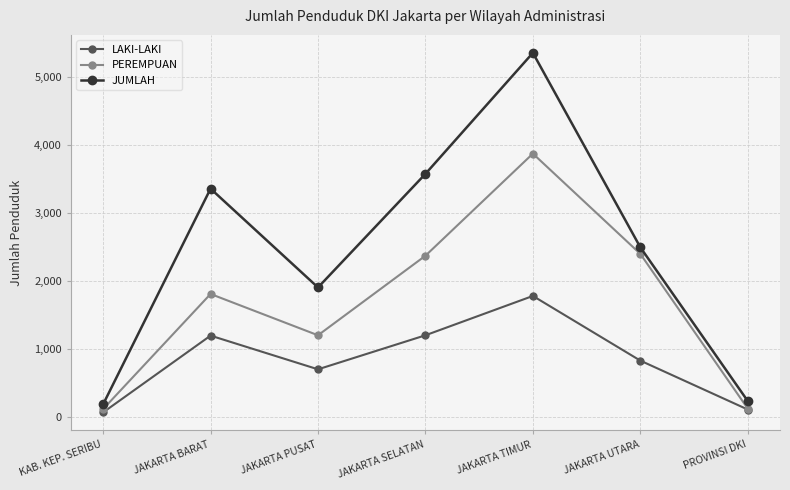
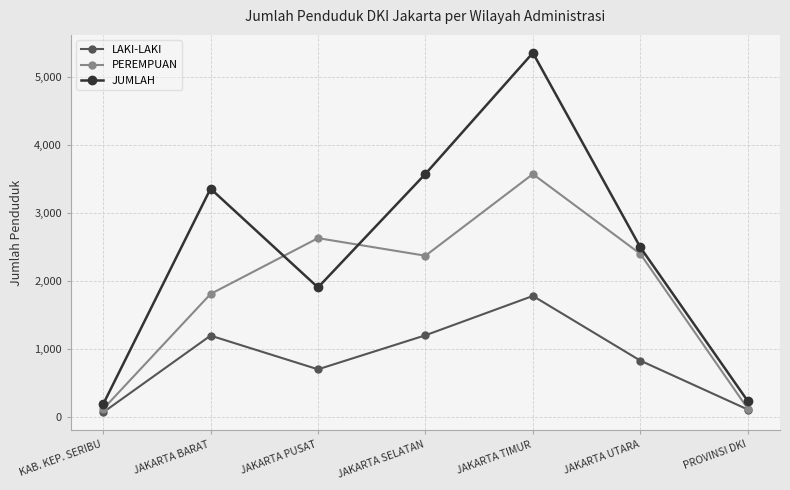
  {
    "PEREMPUAN": {
      "KAB. KEP. SERIBU": "100",
      "JAKARTA BARAT": "1,800",
-     "JAKARTA PUSAT": "1,200",
+     "JAKARTA PUSAT": "2,600",
      "JAKARTA SELATAN": "2,400",
-     "JAKARTA TIMUR": "3,900",
+     "JAKARTA TIMUR": "3,600",
      "JAKARTA UTARA": "2,400"
    }
  }
